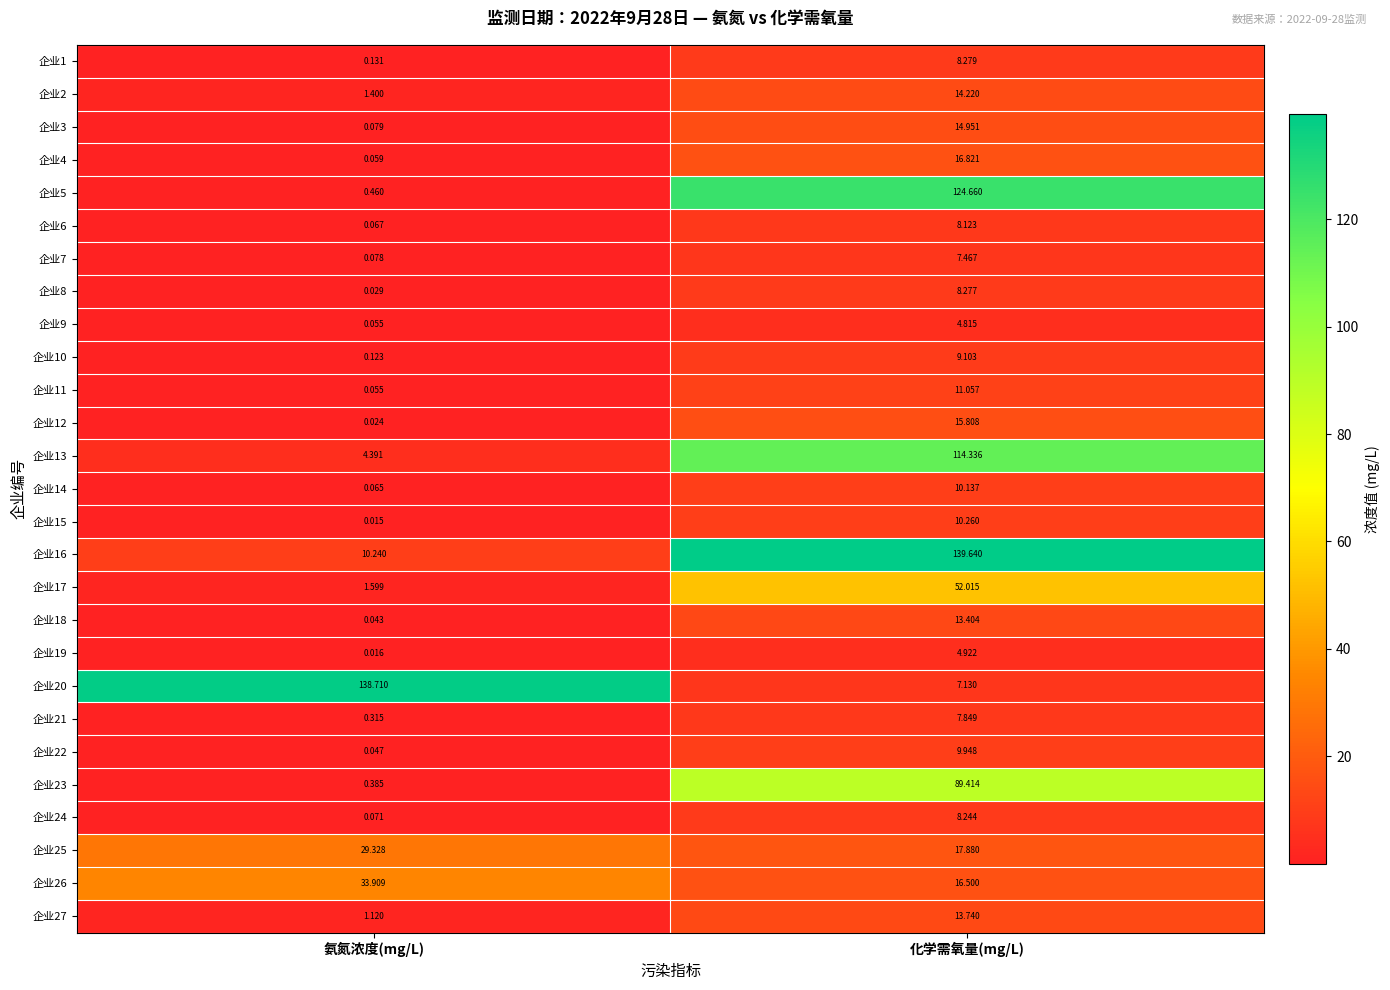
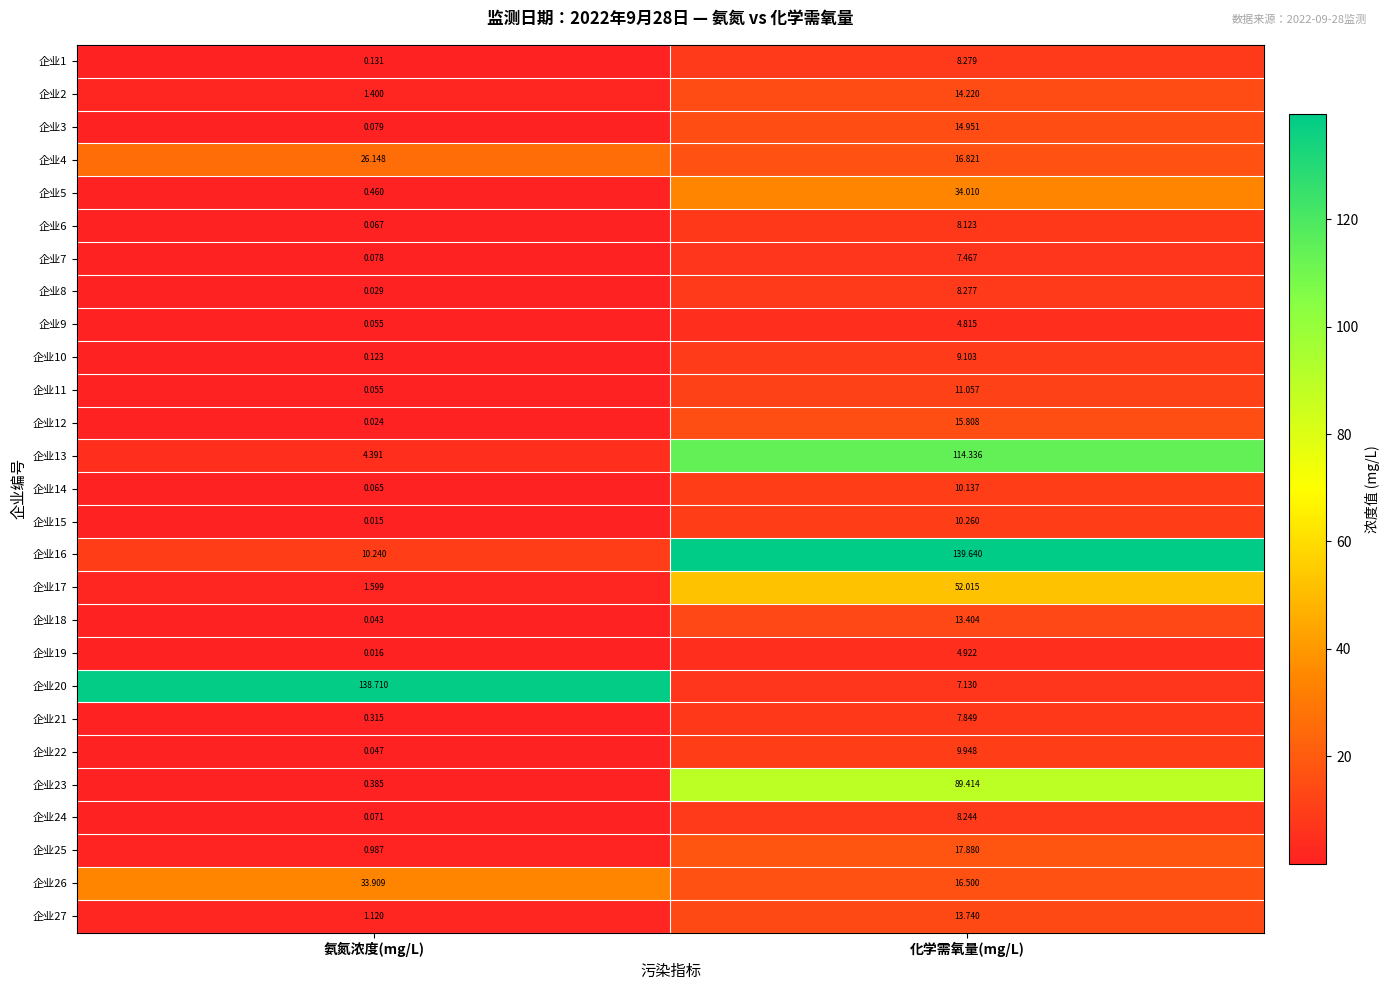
  {
    "企业1": {
      "氨氮浓度(mg/L)": 0.131,
      "化学需氧量(mg/L)": 8.279
    },
    "企业2": {
      "氨氮浓度(mg/L)": 1.400,
      "化学需氧量(mg/L)": 14.220
    },
    "企业3": {
      "氨氮浓度(mg/L)": 0.079,
      "化学需氧量(mg/L)": 14.951
    },
    "企业4": {
-     "氨氮浓度(mg/L)": 0.059,
+     "氨氮浓度(mg/L)": 26.148,
      "化学需氧量(mg/L)": 16.821
    },
    "企业5": {
      "氨氮浓度(mg/L)": 0.460,
-     "化学需氧量(mg/L)": 124.660
+     "化学需氧量(mg/L)": 34.010
    },
    "企业6": {
      "氨氮浓度(mg/L)": 0.067,
      "化学需氧量(mg/L)": 8.123
    },
    "企业7": {
      "氨氮浓度(mg/L)": 0.078,
      "化学需氧量(mg/L)": 7.467
    },
    "企业8": {
      "氨氮浓度(mg/L)": 0.029,
      "化学需氧量(mg/L)": 8.277
    },
    "企业9": {
      "氨氮浓度(mg/L)": 0.055,
      "化学需氧量(mg/L)": 4.815
    },
    "企业10": {
      "氨氮浓度(mg/L)": 0.123,
      "化学需氧量(mg/L)": 9.103
    },
    "企业11": {
      "氨氮浓度(mg/L)": 0.055,
      "化学需氧量(mg/L)": 11.057
    },
    "企业12": {
      "氨氮浓度(mg/L)": 0.024,
      "化学需氧量(mg/L)": 15.808
    },
    "企业13": {
      "氨氮浓度(mg/L)": 4.391,
      "化学需氧量(mg/L)": 114.336
    },
    "企业14": {
      "氨氮浓度(mg/L)": 0.065,
      "化学需氧量(mg/L)": 10.137
    },
    "企业15": {
      "氨氮浓度(mg/L)": 0.015,
      "化学需氧量(mg/L)": 10.260
    },
    "企业16": {
      "氨氮浓度(mg/L)": 10.240,
      "化学需氧量(mg/L)": 139.640
    },
    "企业17": {
      "氨氮浓度(mg/L)": 1.599,
      "化学需氧量(mg/L)": 52.015
    },
    "企业18": {
      "氨氮浓度(mg/L)": 0.043,
      "化学需氧量(mg/L)": 13.404
    },
    "企业19": {
      "氨氮浓度(mg/L)": 0.016,
      "化学需氧量(mg/L)": 4.922
    },
    "企业20": {
      "氨氮浓度(mg/L)": 138.710,
      "化学需氧量(mg/L)": 7.130
    },
    "企业21": {
      "氨氮浓度(mg/L)": 0.315,
      "化学需氧量(mg/L)": 7.849
    },
    "企业22": {
      "氨氮浓度(mg/L)": 0.047,
      "化学需氧量(mg/L)": 9.948
    },
    "企业23": {
      "氨氮浓度(mg/L)": 0.385,
      "化学需氧量(mg/L)": 89.414
    },
    "企业24": {
      "氨氮浓度(mg/L)": 0.071,
      "化学需氧量(mg/L)": 8.244
    },
    "企业25": {
-     "氨氮浓度(mg/L)": 29.328,
+     "氨氮浓度(mg/L)": 0.987,
      "化学需氧量(mg/L)": 17.880
    },
    "企业26": {
      "氨氮浓度(mg/L)": 33.909,
      "化学需氧量(mg/L)": 16.500
    },
    "企业27": {
      "氨氮浓度(mg/L)": 1.120,
      "化学需氧量(mg/L)": 13.740
    }
  }
